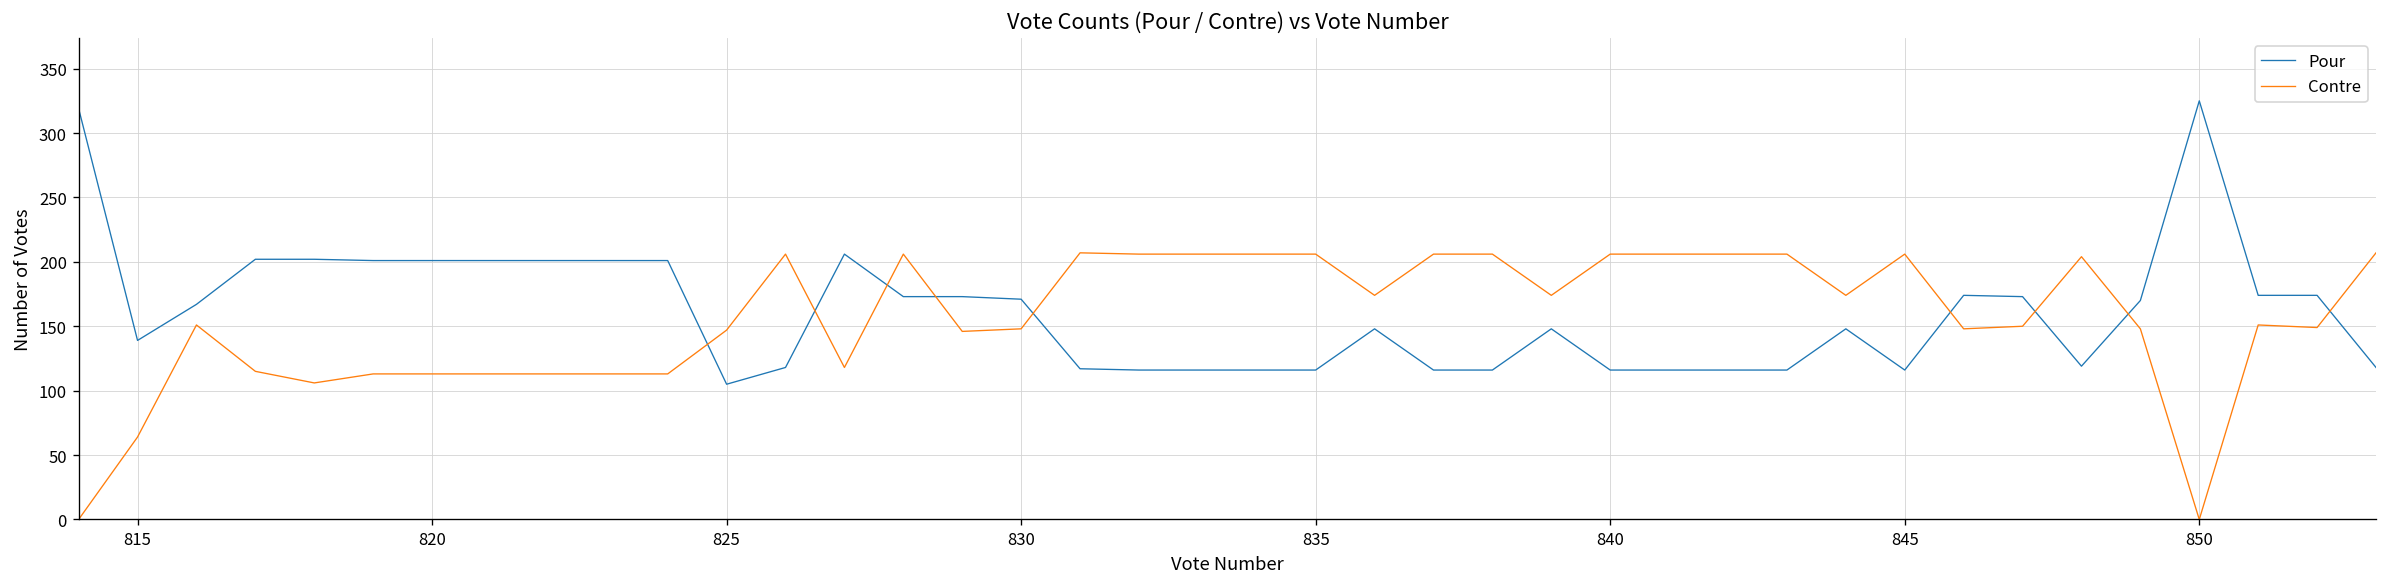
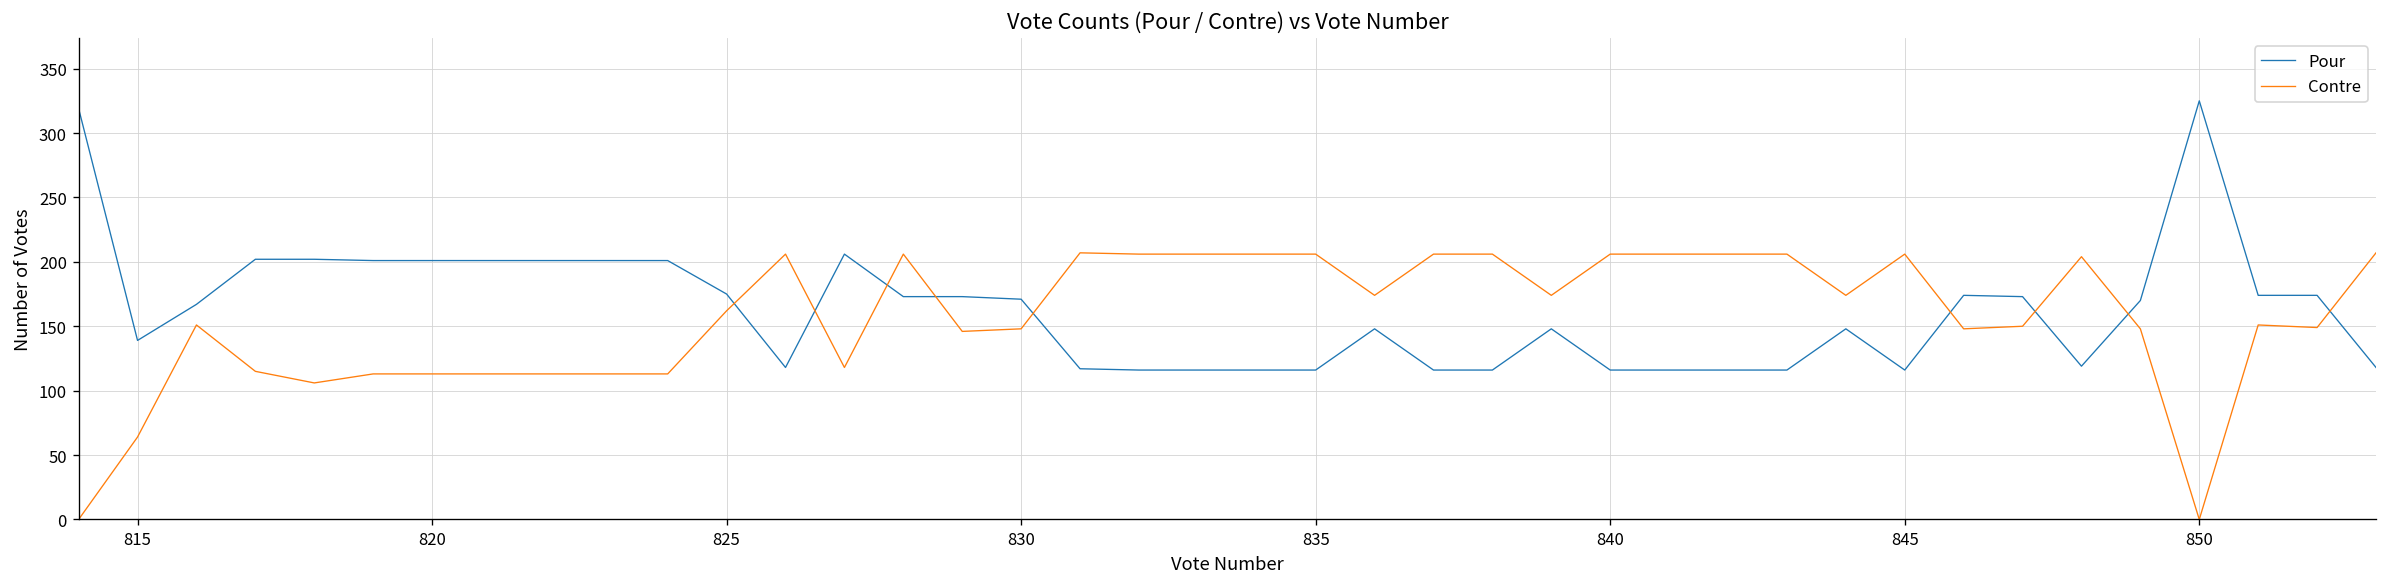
  {
    "Pour": {
      "815": 139,
      "820": 201,
-     "825": 105,
+     "825": 175,
      "830": 171,
      "835": 116,
      "840": 116,
      "845": 116,
      "850": 325
    },
    "Contre": {
      "815": 64,
      "820": 113,
-     "825": 147,
+     "825": 162,
      "830": 148,
      "835": 206,
      "840": 206,
      "845": 206,
      "850": 0
    }
  }
